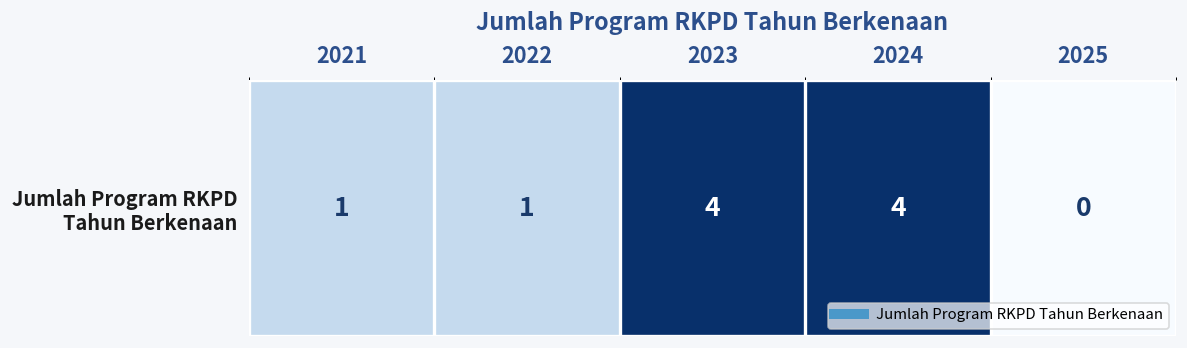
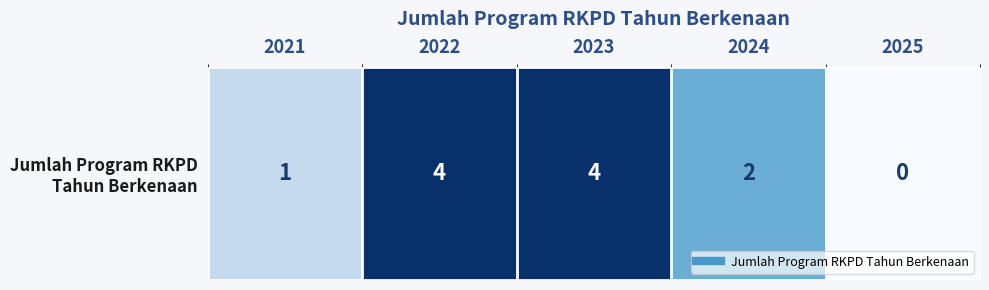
  {
    "Jumlah Program RKPD Tahun Berkenaan": {
      "2021": 1,
-     "2022": 1,
+     "2022": 4,
      "2023": 4,
-     "2024": 4,
+     "2024": 2,
      "2025": 0
    }
  }
